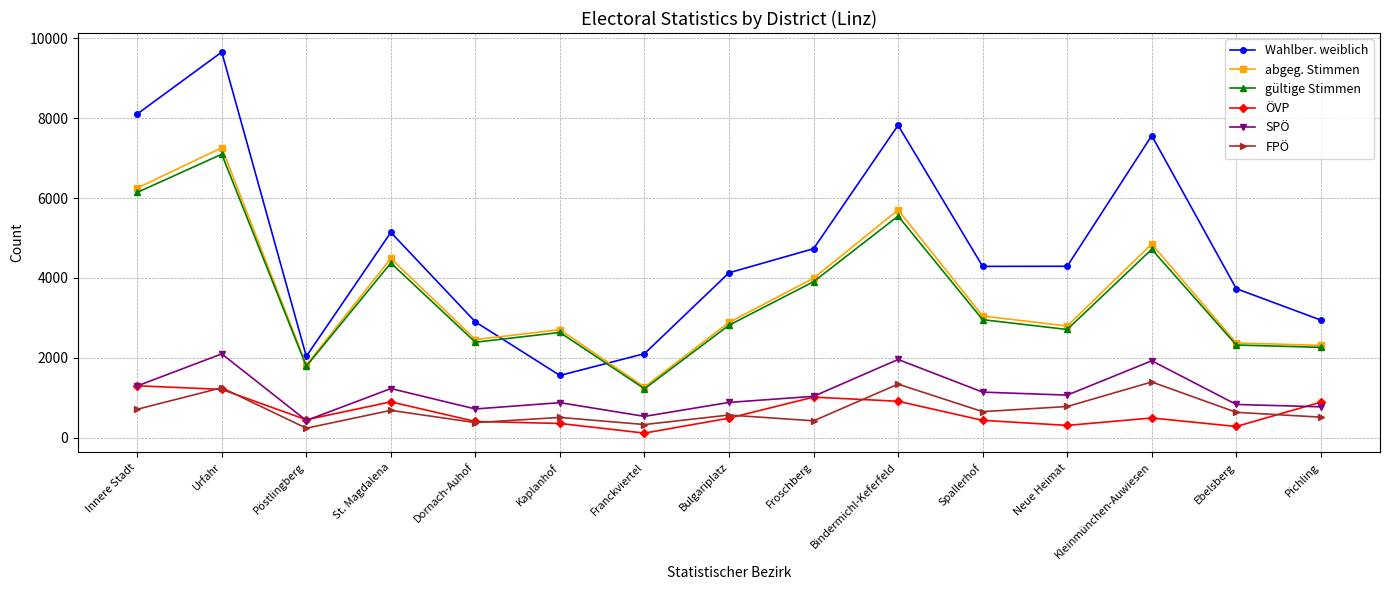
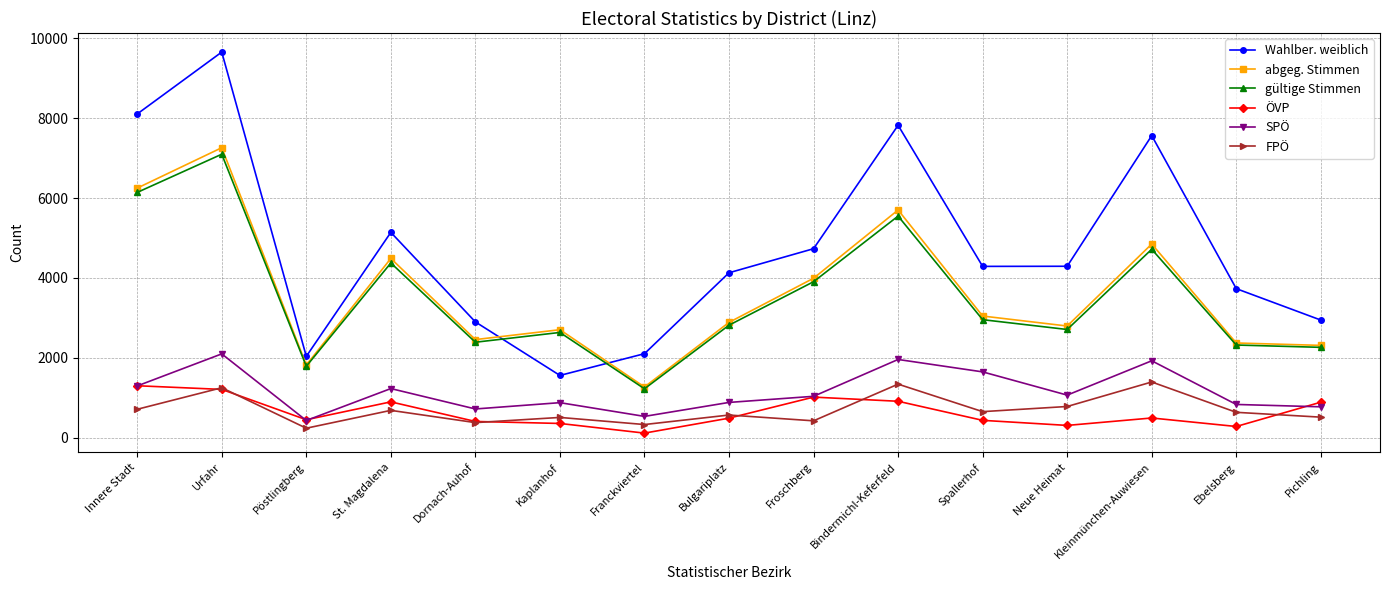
  {
    "Wahlber. weiblich": {
      "Innere Stadt": 8100,
      "Urfahr": 9700,
      "Pöstlingberg": 2000,
      "St. Magdalena": 5100,
      "Dornach-Auhof": 2900,
      "Kaplanhof": 1600,
      "Franckviertel": 2100,
      "Bulgariplatz": 4100,
      "Froschberg": 4700,
      "Bindermichl-Keferfeld": 7800,
      "Spallerhof": 4300,
      "Neue Heimat": 4300,
      "Kleinmünchen-Auwiesen": 7600,
      "Ebelsberg": 3700,
      "Pichling": 2900
    },
    "abgeg. Stimmen": {
      "Innere Stadt": 6300,
      "Urfahr": 7300,
      "St. Magdalena": 4500,
      "Dornach-Auhof": 2500,
      "Kaplanhof": 2700,
      "Bulgariplatz": 2900,
      "Froschberg": 4000,
      "Bindermichl-Keferfeld": 5700,
      "Spallerhof": 3000,
      "Neue Heimat": 2800,
      "Kleinmünchen-Auwiesen": 4800
    },
    "gültige Stimmen": {
      "Innere Stadt": 6100,
      "Urfahr": 7100,
      "St. Magdalena": 4400,
      "Dornach-Auhof": 2400,
      "Kaplanhof": 2600,
      "Bulgariplatz": 2800,
      "Froschberg": 3900,
      "Bindermichl-Keferfeld": 5500,
      "Spallerhof": 3000,
      "Neue Heimat": 2700,
      "Kleinmünchen-Auwiesen": 4700
    },
    "ÖVP": {
      "St. Magdalena": 900,
      "Kaplanhof": 400,
      "Franckviertel": 100,
      "Bulgariplatz": 500,
      "Bindermichl-Keferfeld": 900,
      "Spallerhof": 400,
      "Neue Heimat": 300,
      "Kleinmünchen-Auwiesen": 500,
      "Ebelsberg": 300,
      "Pichling": 900
    },
    "SPÖ": {
      "Urfahr": 2100,
      "St. Magdalena": 1200,
      "Dornach-Auhof": 700,
      "Kaplanhof": 900,
      "Franckviertel": 500,
      "Bulgariplatz": 900,
      "Bindermichl-Keferfeld": 2000,
-     "Spallerhof": 1100,
+     "Spallerhof": 1600,
      "Neue Heimat": 1100,
      "Kleinmünchen-Auwiesen": 1900,
      "Ebelsberg": 800,
      "Pichling": 800
    },
    "FPÖ": {
      "Innere Stadt": 700,
      "Pöstlingberg": 200,
      "St. Magdalena": 700,
      "Kaplanhof": 500,
      "Franckviertel": 300,
      "Bulgariplatz": 600,
      "Froschberg": 400,
      "Bindermichl-Keferfeld": 1300,
      "Spallerhof": 700,
      "Neue Heimat": 800,
      "Kleinmünchen-Auwiesen": 1400,
      "Ebelsberg": 600,
      "Pichling": 500
    }
  }
